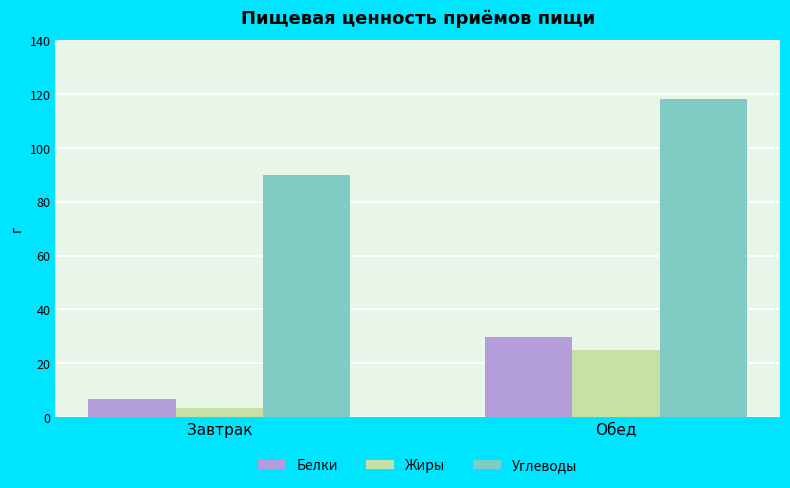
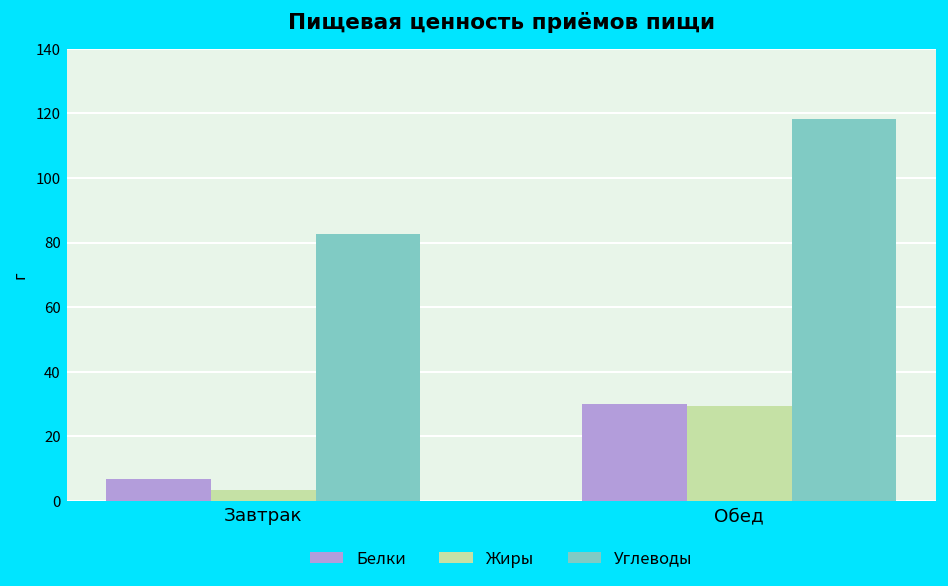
  {
    "Белки": {
      "Завтрак": 7,
      "Обед": 30
    },
    "Жиры": {
      "Завтрак": 3,
-     "Обед": 25
+     "Обед": 29
    },
    "Углеводы": {
-     "Завтрак": 90,
+     "Завтрак": 83,
      "Обед": 118
    }
  }
